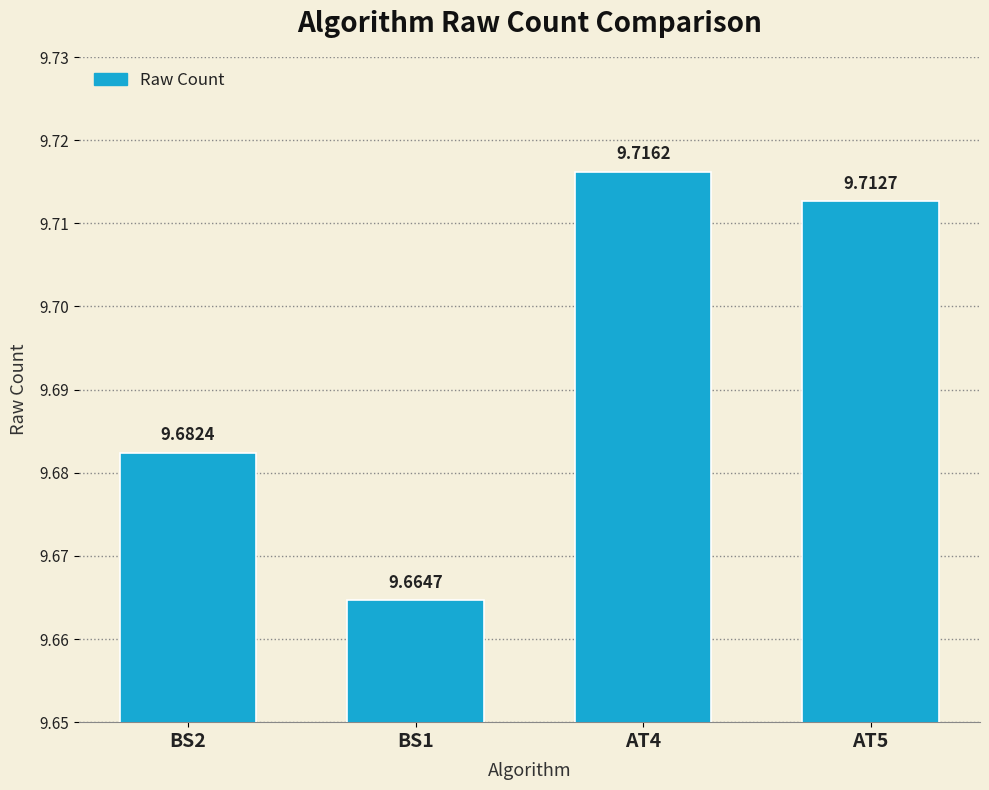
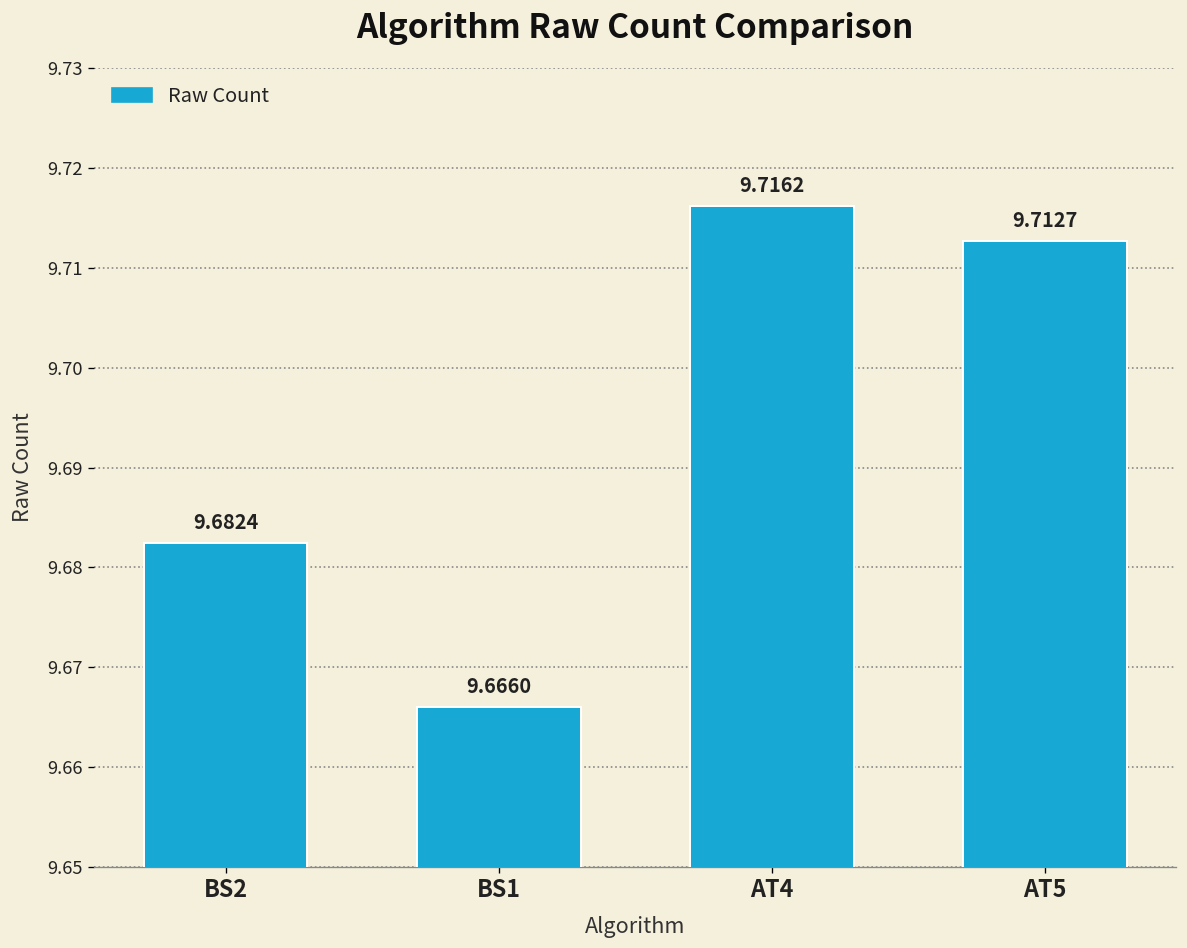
  {
    "BS2": 9.6824,
-   "BS1": 9.6647,
+   "BS1": 9.6660,
    "AT4": 9.7162,
    "AT5": 9.7127
  }
